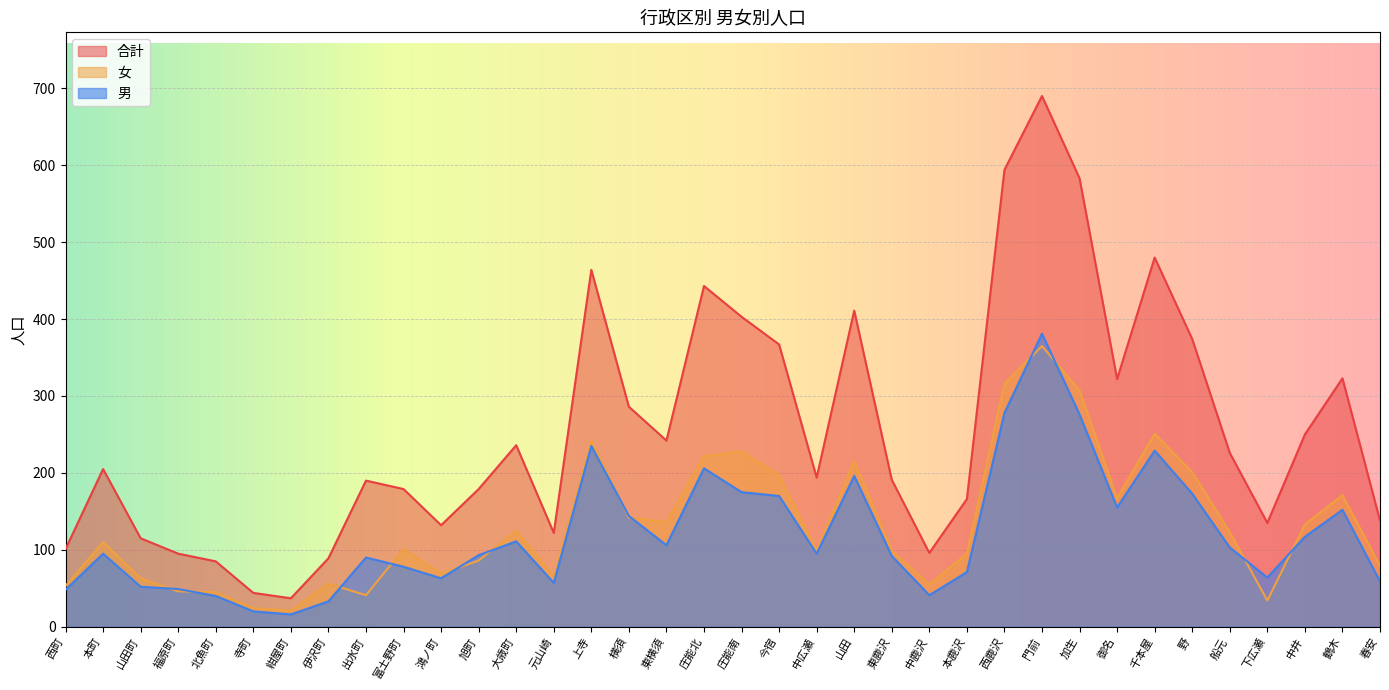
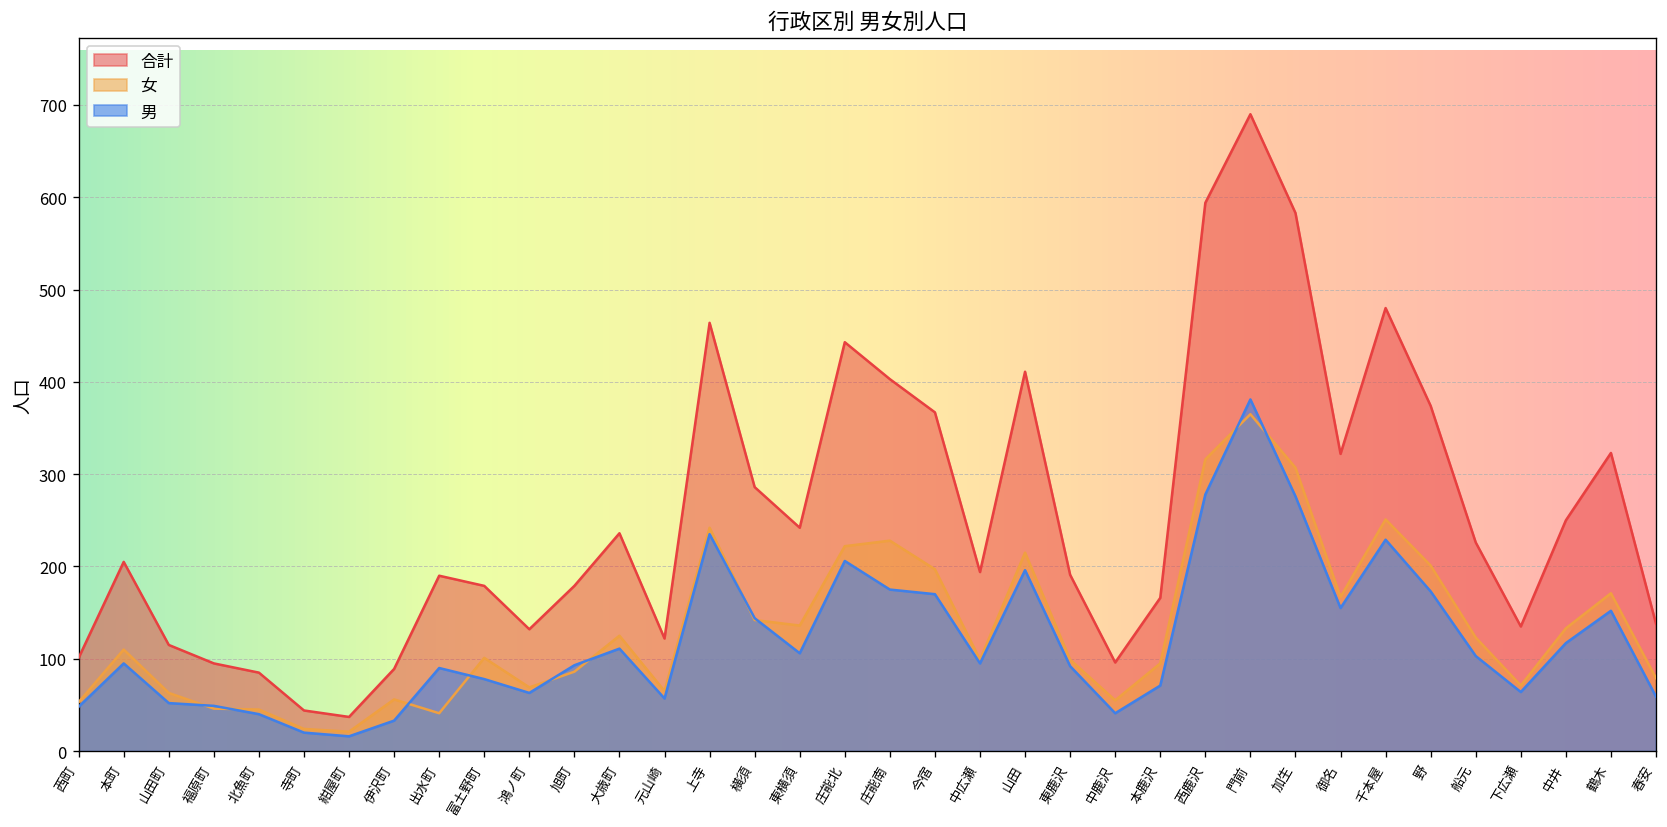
  {
    "合計": {
      "西町": 100,
      "本町": 210,
      "山田町": 120,
      "福原町": 100,
      "北魚町": 90,
      "寺町": 40,
      "紺屋町": 40,
      "伊沢町": 90,
      "出水町": 190,
      "富土野町": 180,
      "鴻ノ町": 130,
      "旭町": 180,
      "大歳町": 240,
      "元山崎": 120,
      "上寺": 460,
      "横須": 290,
      "東横須": 240,
      "庄能北": 440,
      "庄能南": 400,
      "今宿": 370,
      "中広瀬": 190,
      "山田": 410,
      "東鹿沢": 190,
      "中鹿沢": 100,
      "本鹿沢": 170,
      "西鹿沢": 590,
      "門前": 690,
      "加生": 580,
      "御名": 320,
      "千本屋": 480,
      "野": 370,
      "船元": 230,
      "下広瀬": 140,
      "中井": 250,
      "鶴木": 320,
      "春安": 140
    },
    "女": {
      "西町": 50,
      "本町": 110,
      "山田町": 60,
      "北魚町": 50,
      "寺町": 20,
      "紺屋町": 20,
      "伊沢町": 60,
      "出水町": 40,
      "富土野町": 100,
      "鴻ノ町": 70,
      "旭町": 90,
      "大歳町": 130,
      "元山崎": 70,
      "上寺": 240,
      "東横須": 140,
      "庄能北": 220,
      "庄能南": 230,
      "今宿": 200,
      "中広瀬": 100,
      "山田": 220,
      "東鹿沢": 100,
      "中鹿沢": 60,
      "本鹿沢": 100,
      "西鹿沢": 320,
      "門前": 370,
      "加生": 310,
      "御名": 170,
      "千本屋": 250,
      "野": 200,
      "船元": 120,
-     "下広瀬": 30,
+     "下広瀬": 70,
      "中井": 130,
      "鶴木": 170,
      "春安": 80
    },
    "男": {
      "西町": 50,
      "本町": 100,
      "山田町": 50,
      "北魚町": 40,
      "寺町": 20,
      "紺屋町": 20,
      "伊沢町": 30,
      "出水町": 90,
      "富土野町": 80,
      "鴻ノ町": 60,
      "旭町": 90,
      "大歳町": 110,
      "元山崎": 60,
      "上寺": 240,
      "東横須": 110,
      "庄能北": 210,
      "庄能南": 180,
      "今宿": 170,
      "中広瀬": 100,
      "山田": 200,
      "東鹿沢": 90,
      "中鹿沢": 40,
      "本鹿沢": 70,
      "西鹿沢": 280,
      "門前": 380,
      "加生": 280,
      "御名": 160,
      "千本屋": 230,
      "野": 170,
      "船元": 100,
      "下広瀬": 60,
      "中井": 120,
      "鶴木": 150,
      "春安": 60
    }
  }
